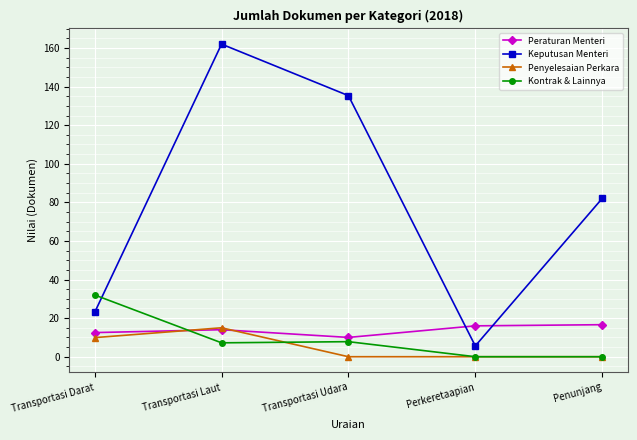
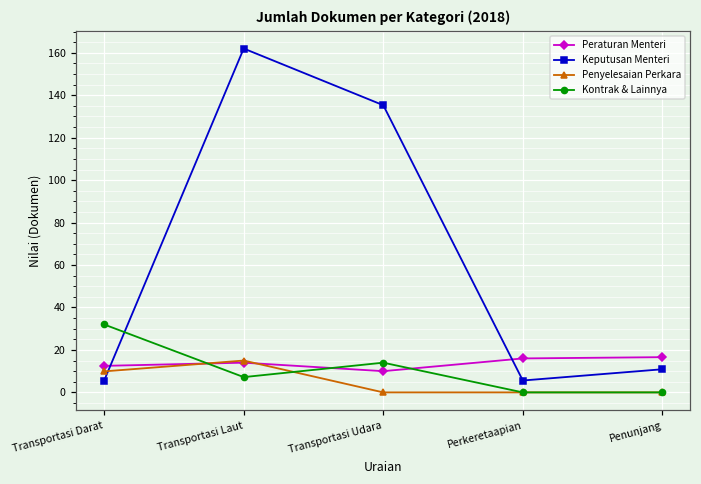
  {
    "Peraturan Menteri": {
      "Transportasi Darat": 13,
      "Transportasi Udara": 10,
      "Perkeretaapian": 16,
      "Penunjang": 17
    },
    "Keputusan Menteri": {
-     "Transportasi Darat": 23,
+     "Transportasi Darat": 6,
      "Transportasi Laut": 162,
      "Transportasi Udara": 135,
      "Perkeretaapian": 6,
-     "Penunjang": 82
+     "Penunjang": 11
    },
    "Penyelesaian Perkara": {
      "Transportasi Darat": 10,
      "Transportasi Udara": 0
    },
    "Kontrak & Lainnya": {
      "Transportasi Darat": 32,
      "Transportasi Laut": 7,
-     "Transportasi Udara": 8
+     "Transportasi Udara": 14
    }
  }
